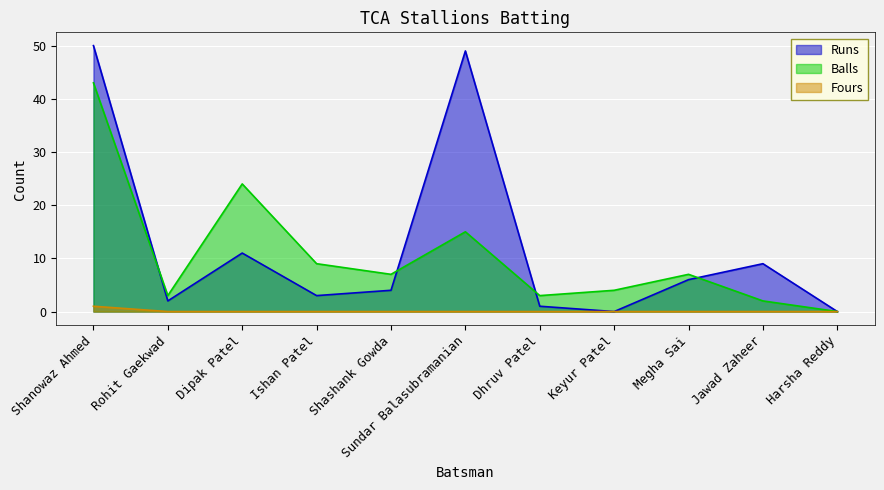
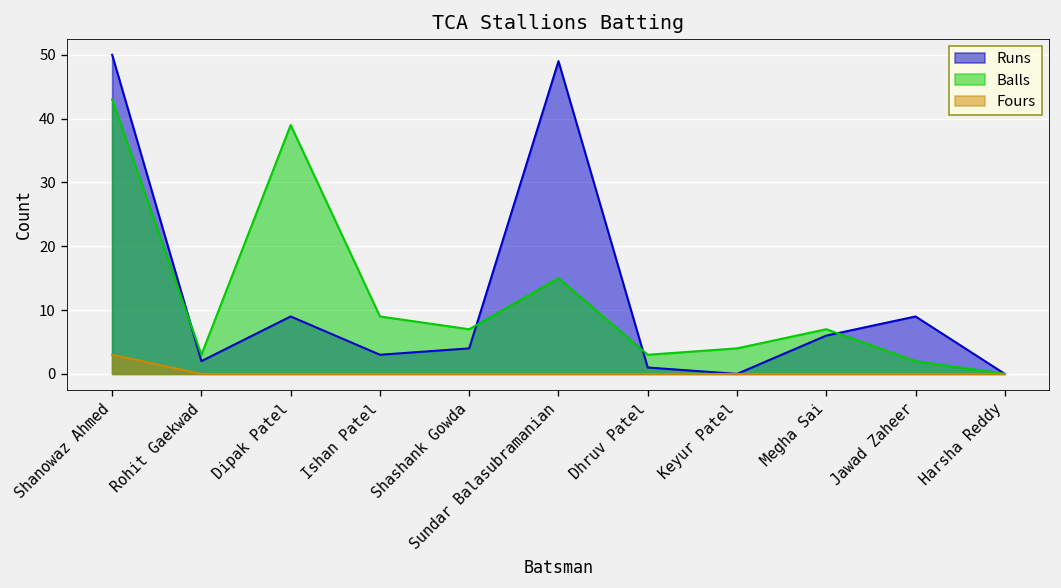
  {
    "Runs": {
      "Shanowaz Ahmed": 50,
      "Rohit Gaekwad": 2,
-     "Dipak Patel": 11,
+     "Dipak Patel": 9,
      "Ishan Patel": 3,
      "Shashank Gowda": 4,
      "Sundar Balasubramanian": 49,
      "Dhruv Patel": 1,
      "Megha Sai": 6,
      "Jawad Zaheer": 9
    },
    "Balls": {
      "Shanowaz Ahmed": 43,
      "Rohit Gaekwad": 3,
-     "Dipak Patel": 24,
+     "Dipak Patel": 39,
      "Ishan Patel": 9,
      "Shashank Gowda": 7,
      "Sundar Balasubramanian": 15,
      "Dhruv Patel": 3,
      "Keyur Patel": 4,
      "Megha Sai": 7,
      "Jawad Zaheer": 2
    },
    "Fours": {
-     "Shanowaz Ahmed": 1,
+     "Shanowaz Ahmed": 3,
      "Rohit Gaekwad": 0,
      "Dipak Patel": 0,
      "Ishan Patel": 0,
      "Shashank Gowda": 0,
      "Sundar Balasubramanian": 0,
      "Dhruv Patel": 0,
      "Megha Sai": 0,
      "Jawad Zaheer": 0
    }
  }
